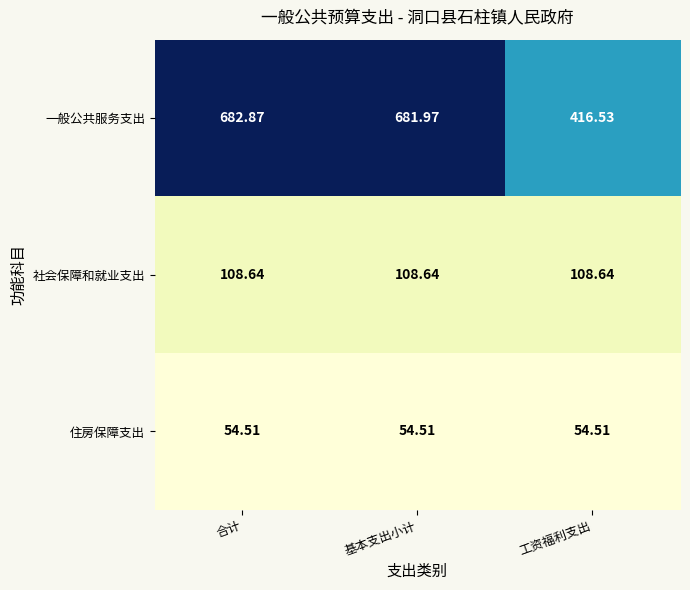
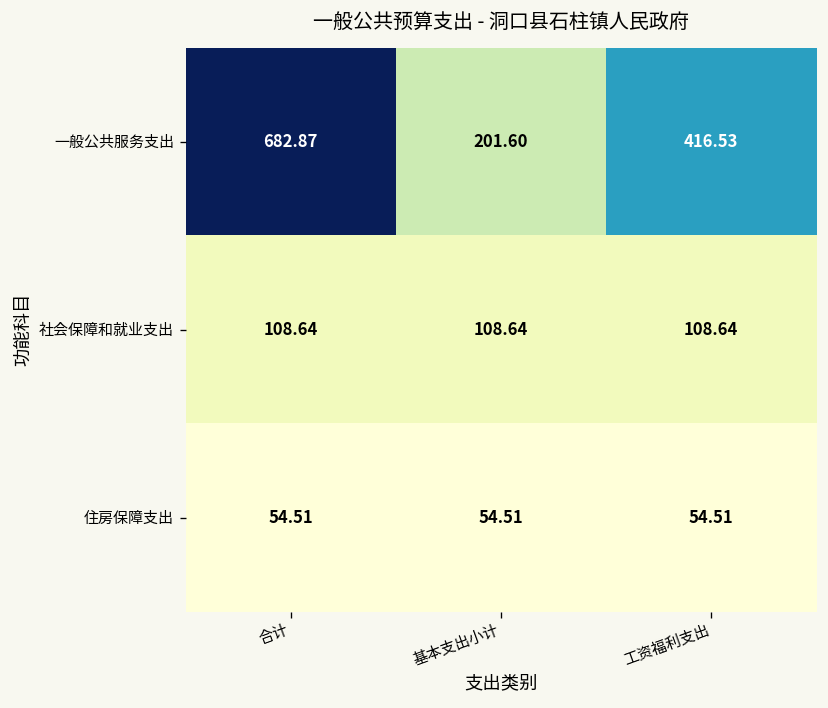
  {
    "一般公共服务支出": {
      "合计": 682.87,
-     "基本支出小计": 681.97,
+     "基本支出小计": 201.60,
      "工资福利支出": 416.53
    },
    "社会保障和就业支出": {
      "合计": 108.64,
      "基本支出小计": 108.64,
      "工资福利支出": 108.64
    },
    "住房保障支出": {
      "合计": 54.51,
      "基本支出小计": 54.51,
      "工资福利支出": 54.51
    }
  }
